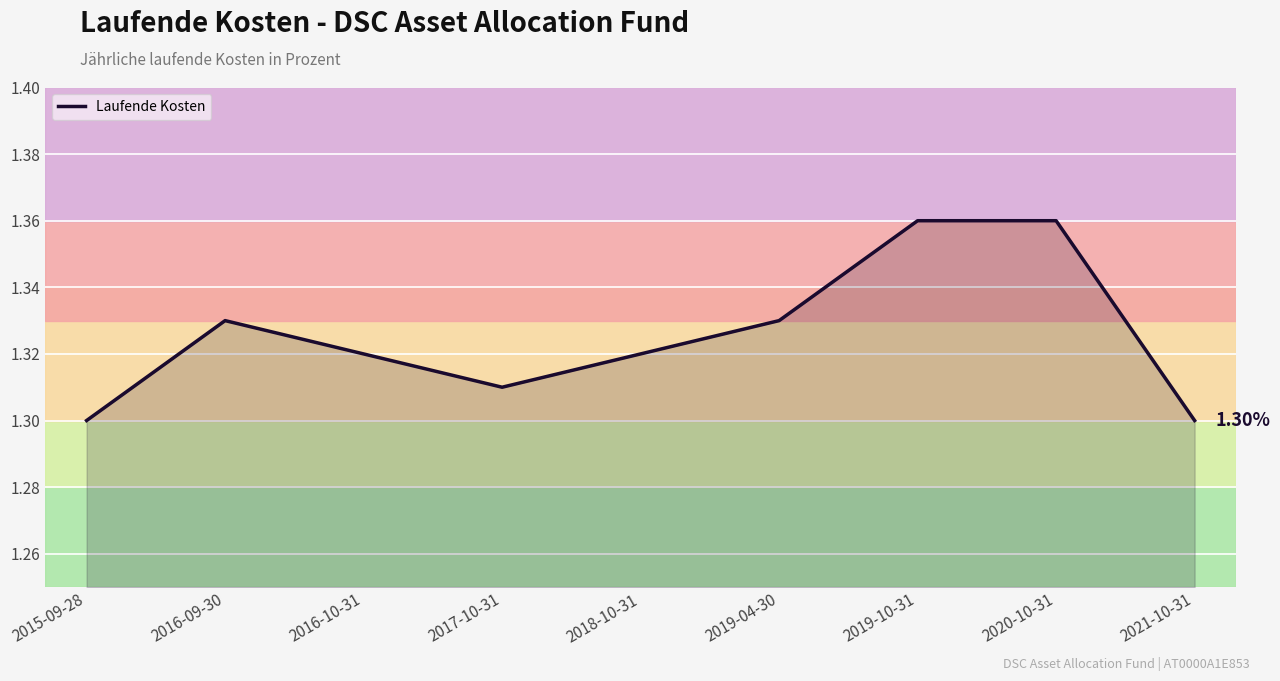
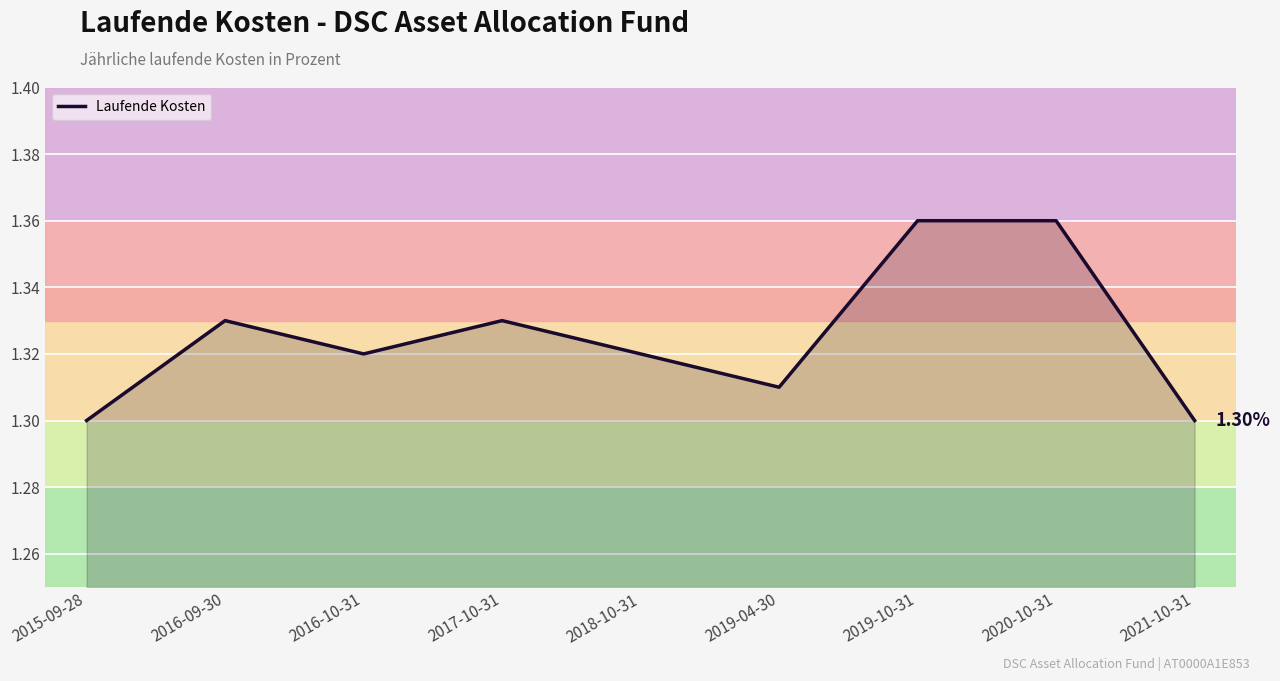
  {
    "2015-09-28": 1.30,
    "2016-09-30": 1.33,
    "2016-10-31": 1.32,
-   "2017-10-31": 1.31,
+   "2017-10-31": 1.33,
    "2018-10-31": 1.32,
-   "2019-04-30": 1.33,
+   "2019-04-30": 1.31,
    "2019-10-31": 1.36,
    "2020-10-31": 1.36
  }
